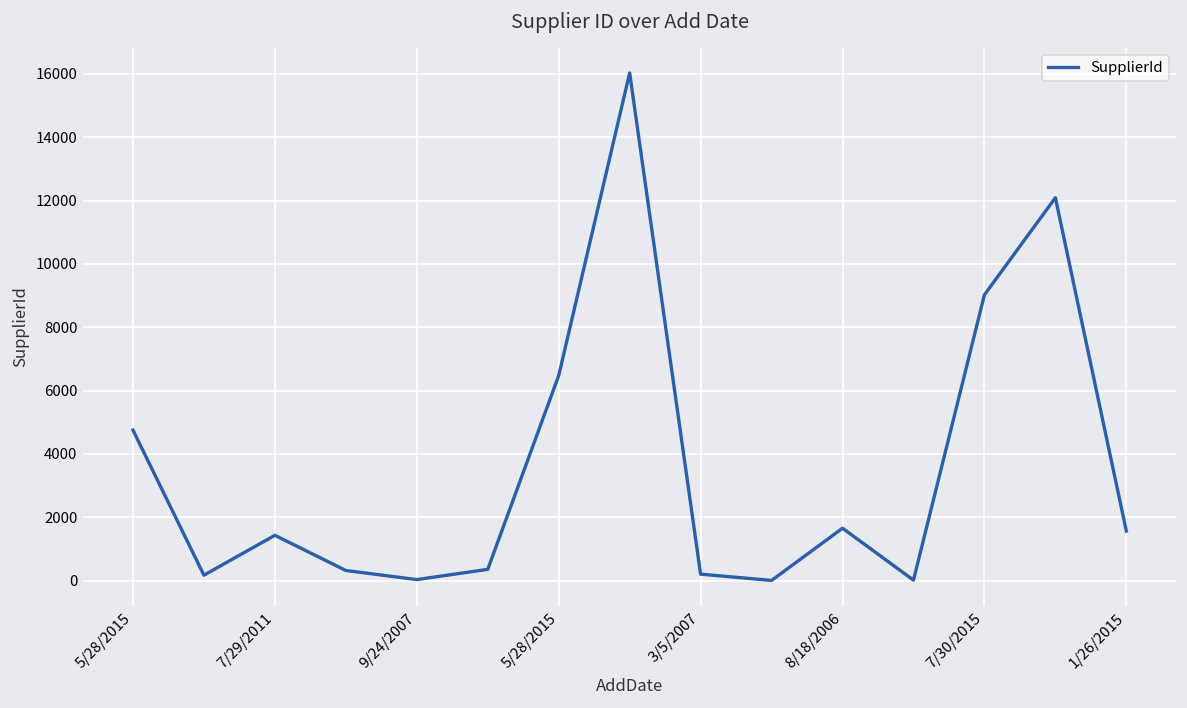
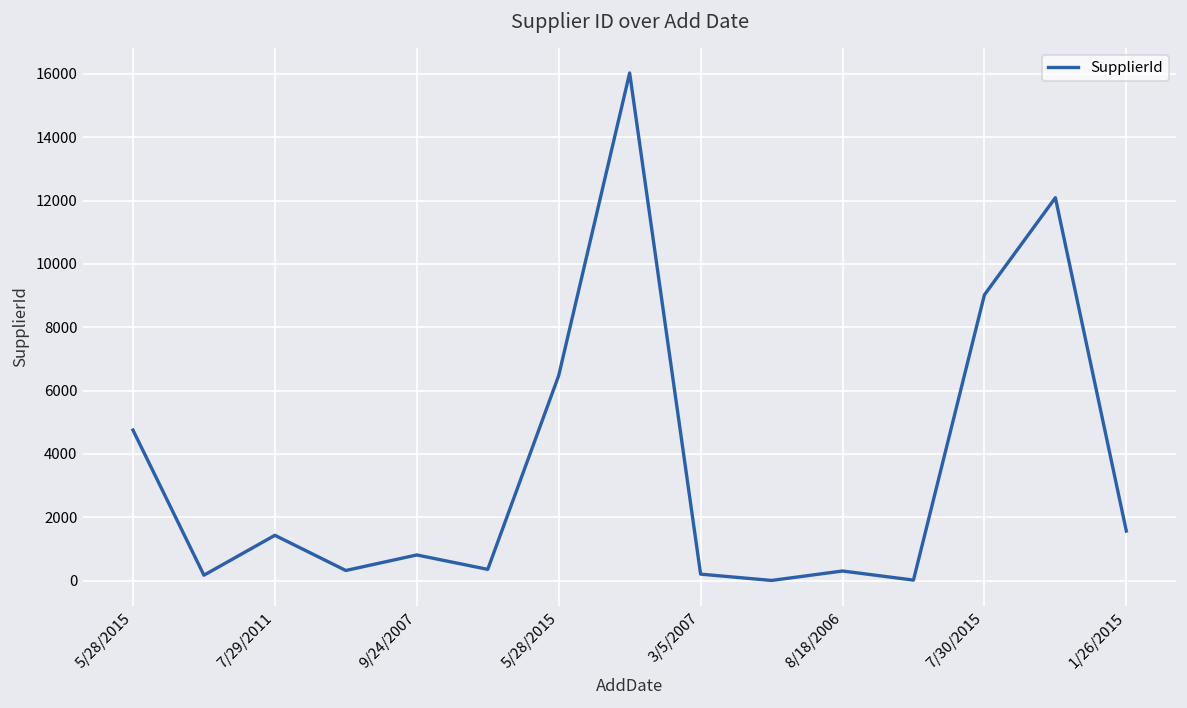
  {
    "7/29/2011": 1400,
-   "9/24/2007": 0,
+   "9/24/2007": 800,
    "3/5/2007": 200,
-   "8/18/2006": 1700,
+   "8/18/2006": 300,
    "7/30/2015": 9000,
    "1/26/2015": 1600
  }
